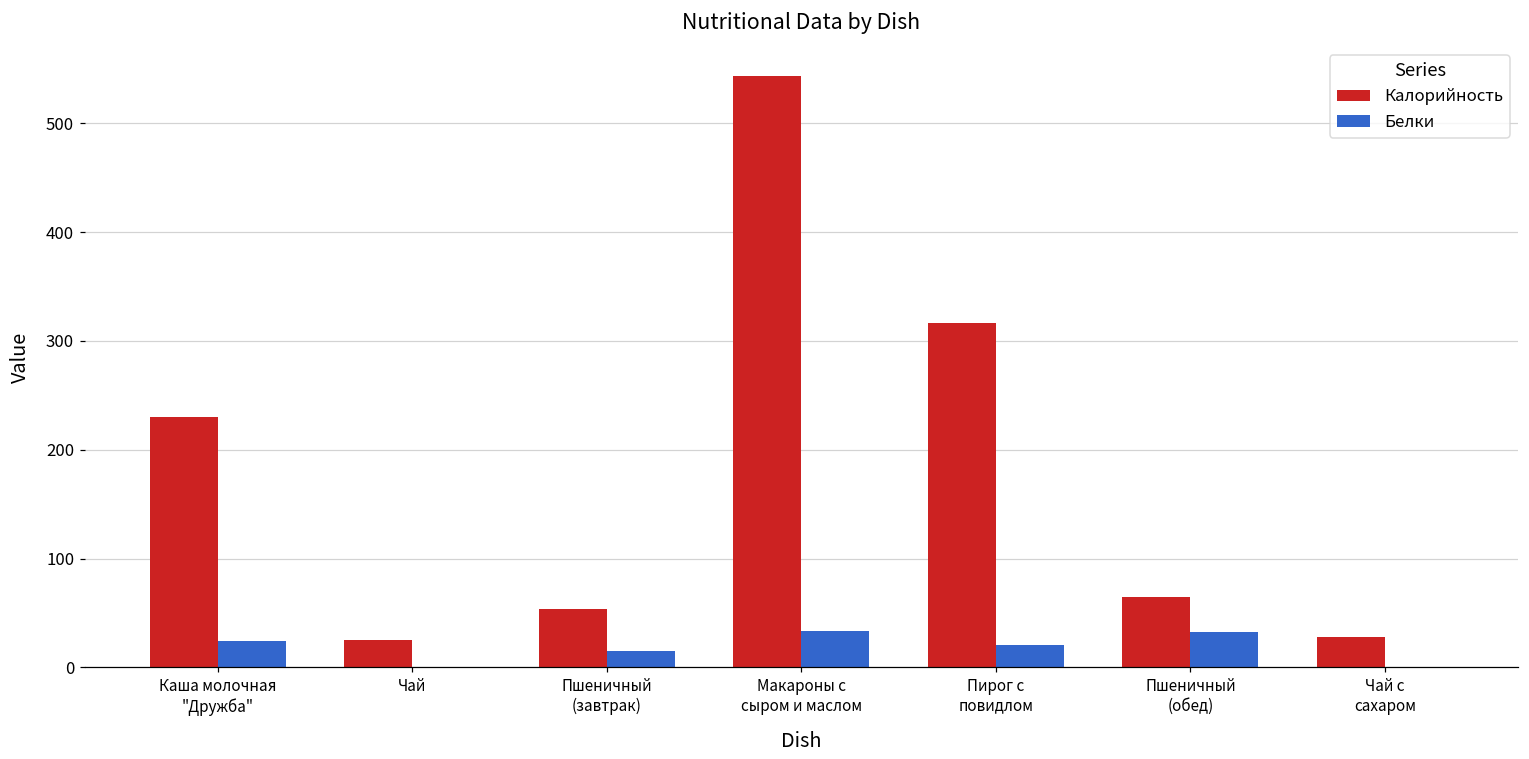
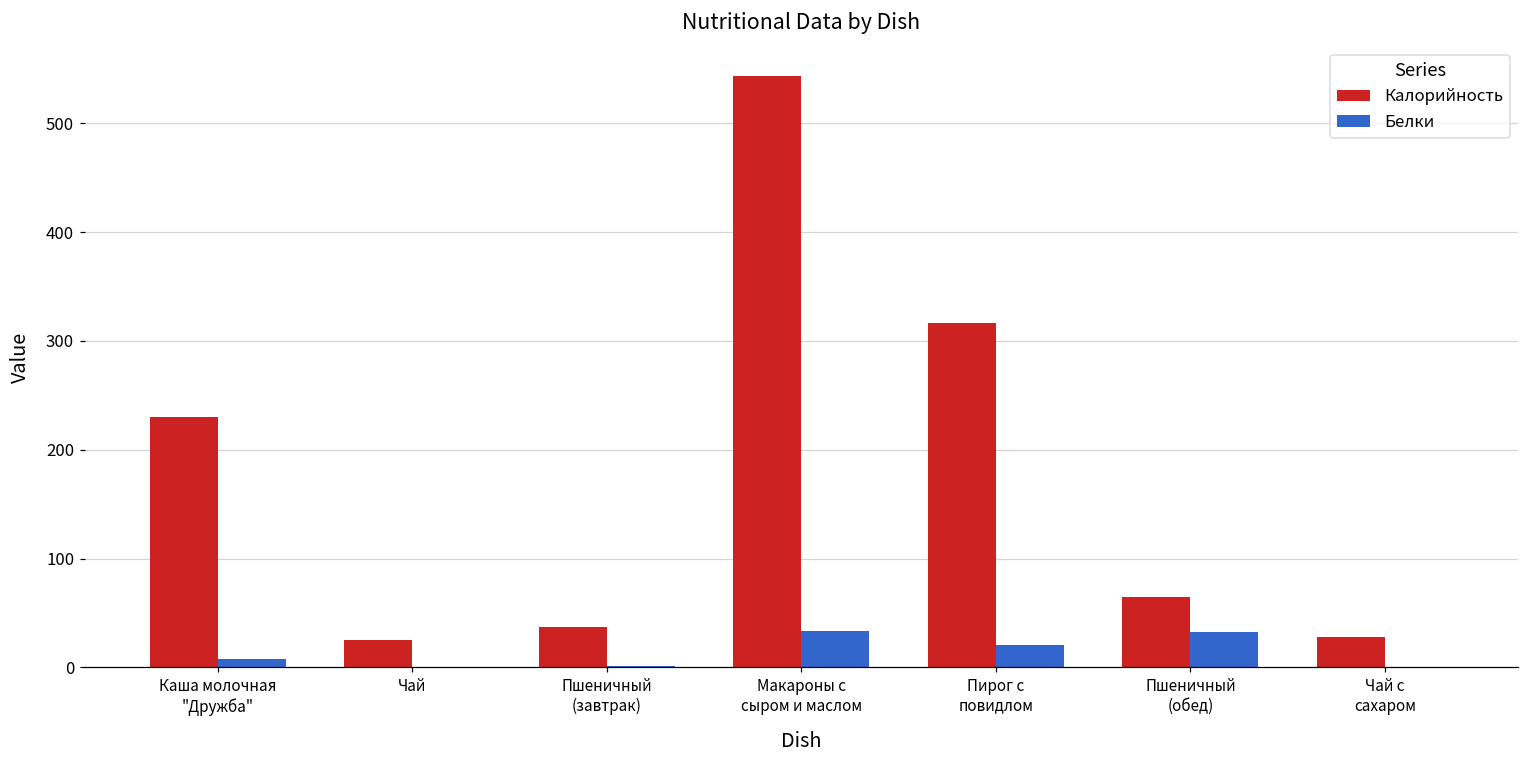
  {
    "Калорийность": {
      "Каша молочная \"Дружба\"": 230,
      "Чай": 30,
-     "Пшеничный (завтрак)": 50,
+     "Пшеничный (завтрак)": 40,
      "Макароны с сыром и маслом": 540,
      "Пирог с повидлом": 320,
      "Пшеничный (обед)": 60,
      "Чай с сахаром": 30
    },
    "Белки": {
-     "Каша молочная \"Дружба\"": 20,
-     "Пшеничный (завтрак)": 10,
+     "Каша молочная \"Дружба\"": 10,
+     "Пшеничный (завтрак)": 0,
      "Макароны с сыром и маслом": 30,
      "Пирог с повидлом": 20,
      "Пшеничный (обед)": 30
    }
  }
